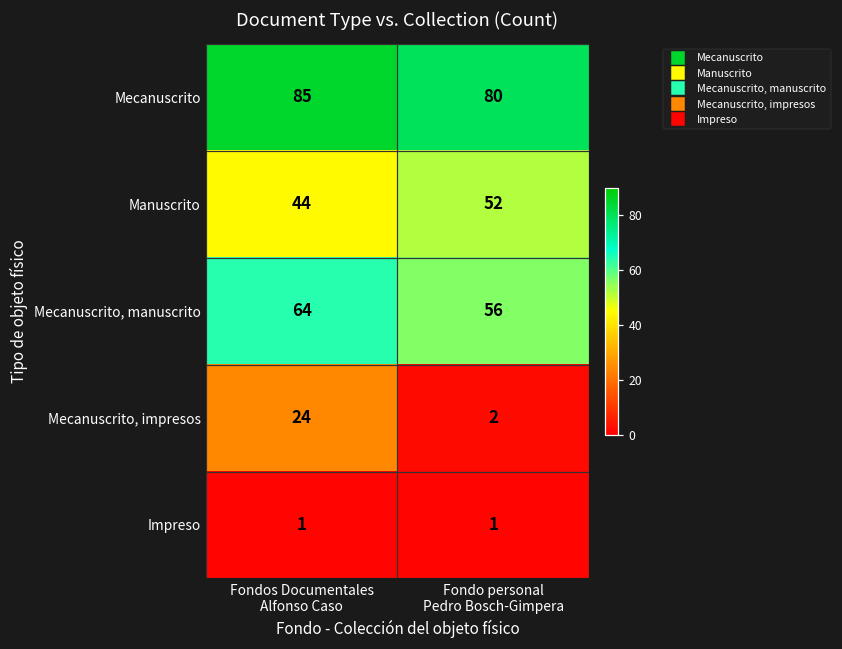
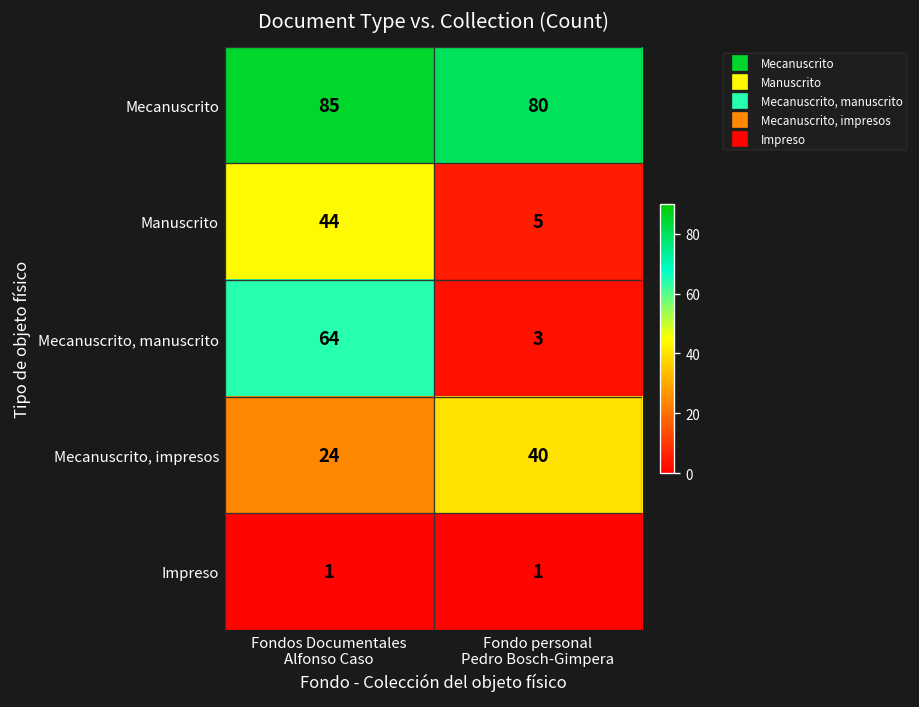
  {
    "Mecanuscrito": {
      "Fondos Documentales Alfonso Caso": 85,
      "Fondo personal Pedro Bosch-Gimpera": 80
    },
    "Manuscrito": {
      "Fondos Documentales Alfonso Caso": 44,
-     "Fondo personal Pedro Bosch-Gimpera": 52
+     "Fondo personal Pedro Bosch-Gimpera": 5
    },
    "Mecanuscrito, manuscrito": {
      "Fondos Documentales Alfonso Caso": 64,
-     "Fondo personal Pedro Bosch-Gimpera": 56
+     "Fondo personal Pedro Bosch-Gimpera": 3
    },
    "Mecanuscrito, impresos": {
      "Fondos Documentales Alfonso Caso": 24,
-     "Fondo personal Pedro Bosch-Gimpera": 2
+     "Fondo personal Pedro Bosch-Gimpera": 40
    },
    "Impreso": {
      "Fondos Documentales Alfonso Caso": 1,
      "Fondo personal Pedro Bosch-Gimpera": 1
    }
  }
